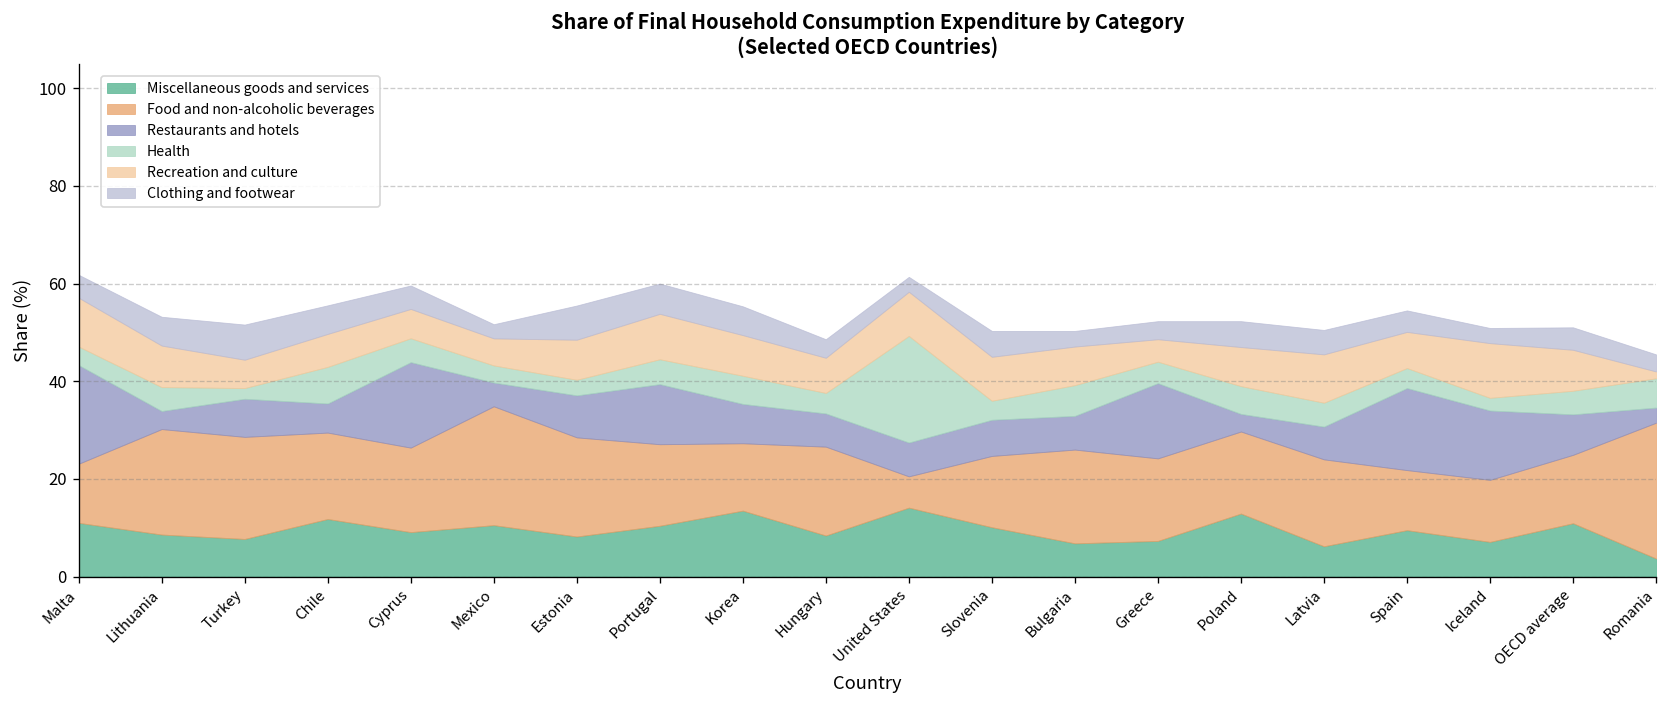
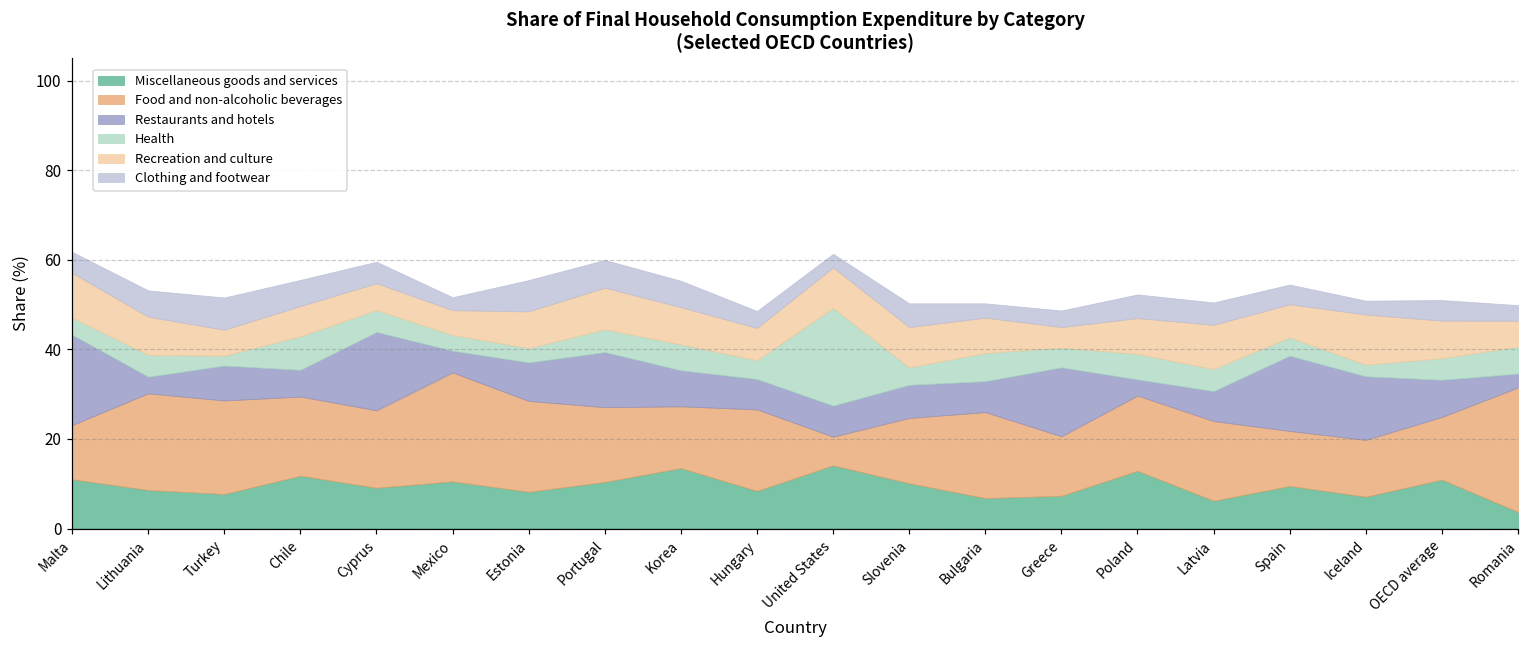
  {
    "Miscellaneous goods and services": {
      "Malta": 11,
      "Lithuania": 9,
      "Turkey": 8,
      "Chile": 12,
      "Cyprus": 9,
      "Mexico": 11,
      "Estonia": 8,
      "Portugal": 10,
      "Korea": 13,
      "Hungary": 8,
      "United States": 14,
      "Slovenia": 10,
      "Bulgaria": 7,
      "Greece": 7,
      "Poland": 13,
      "Latvia": 6,
      "Spain": 10,
      "Iceland": 7,
      "OECD average": 11,
      "Romania": 4
    },
    "Food and non-alcoholic beverages": {
      "Malta": 12,
      "Lithuania": 22,
      "Turkey": 21,
      "Chile": 18,
      "Cyprus": 17,
      "Mexico": 24,
      "Estonia": 20,
      "Portugal": 17,
      "Korea": 14,
      "Hungary": 18,
      "United States": 6,
      "Slovenia": 15,
      "Bulgaria": 19,
-     "Greece": 17,
+     "Greece": 13,
      "Poland": 17,
      "Latvia": 18,
      "Spain": 12,
      "Iceland": 13,
      "OECD average": 14,
      "Romania": 28
    },
    "Restaurants and hotels": {
      "Malta": 20,
      "Lithuania": 4,
      "Turkey": 8,
      "Chile": 6,
      "Cyprus": 18,
      "Mexico": 5,
      "Estonia": 9,
      "Portugal": 12,
      "Korea": 8,
      "Hungary": 7,
      "United States": 7,
      "Slovenia": 7,
      "Bulgaria": 7,
      "Greece": 15,
      "Poland": 4,
      "Latvia": 7,
      "Spain": 17,
      "Iceland": 14,
      "OECD average": 8,
      "Romania": 3
    },
    "Recreation and culture": {
      "Malta": 10,
      "Lithuania": 9,
      "Turkey": 6,
      "Chile": 7,
      "Cyprus": 6,
      "Mexico": 6,
      "Estonia": 8,
      "Portugal": 9,
      "Korea": 8,
      "Hungary": 7,
      "United States": 9,
      "Slovenia": 9,
      "Bulgaria": 8,
      "Greece": 5,
      "Poland": 8,
      "Latvia": 10,
      "Spain": 7,
      "Iceland": 11,
      "OECD average": 8,
-     "Romania": 1
+     "Romania": 6
    }
  }
